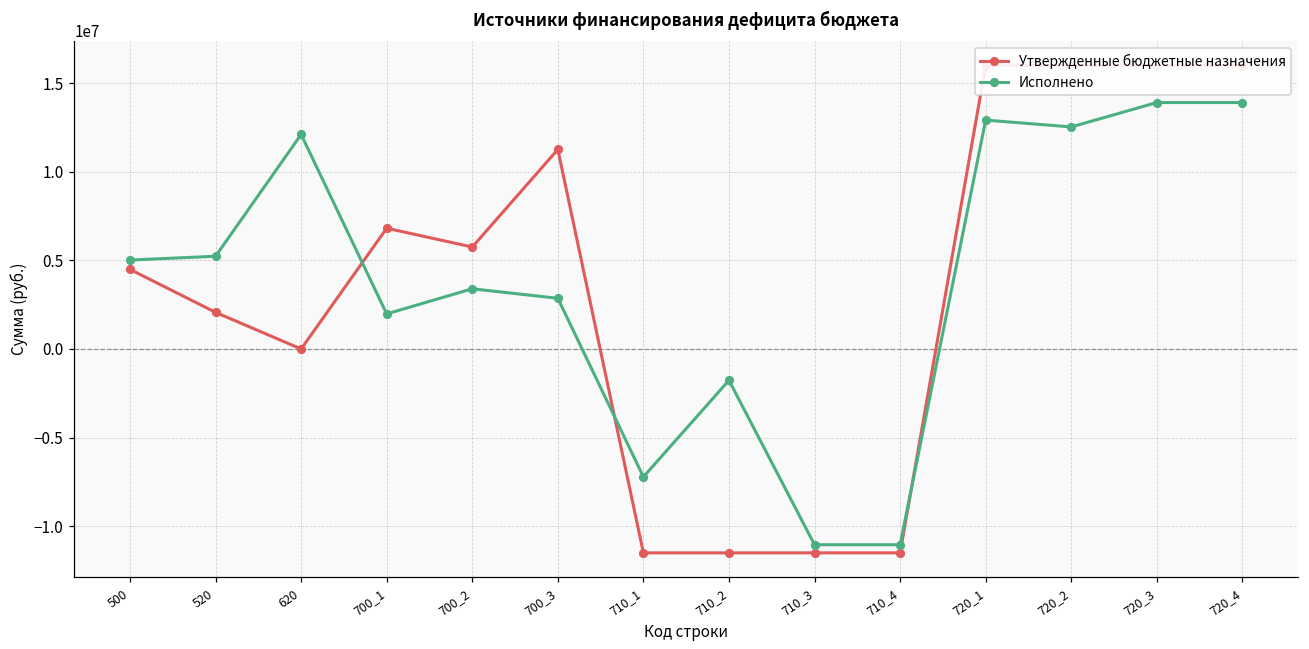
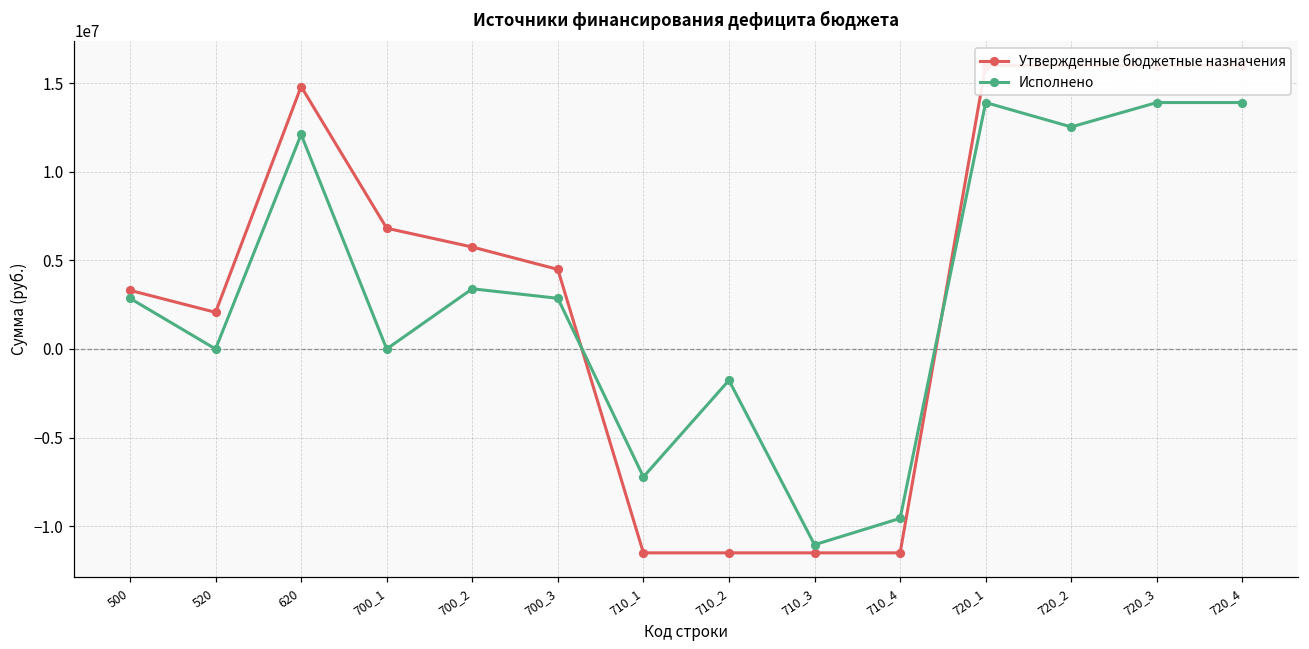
  {
    "Утвержденные бюджетные назначения": {
-     "500": 4500000,
+     "500": 3300000,
      "520": 2100000,
-     "620": 0,
+     "620": 14800000,
      "700_1": 6800000,
      "700_2": 5800000,
-     "700_3": 11300000,
+     "700_3": 4500000,
      "710_1": -11500000,
      "710_2": -11500000,
      "710_3": -11500000,
      "710_4": -11500000
    },
    "Исполнено": {
-     "500": 5000000,
-     "520": 5200000,
+     "500": 2900000,
+     "520": 0,
      "620": 12100000,
-     "700_1": 2000000,
+     "700_1": 0,
      "700_2": 3400000,
      "700_3": 2900000,
      "710_1": -7200000,
      "710_2": -1800000,
      "710_3": -11000000,
-     "710_4": -11000000,
-     "720_1": 12900000,
+     "710_4": -9600000,
+     "720_1": 13900000,
      "720_2": 12500000,
      "720_3": 13900000,
      "720_4": 13900000
    }
  }
